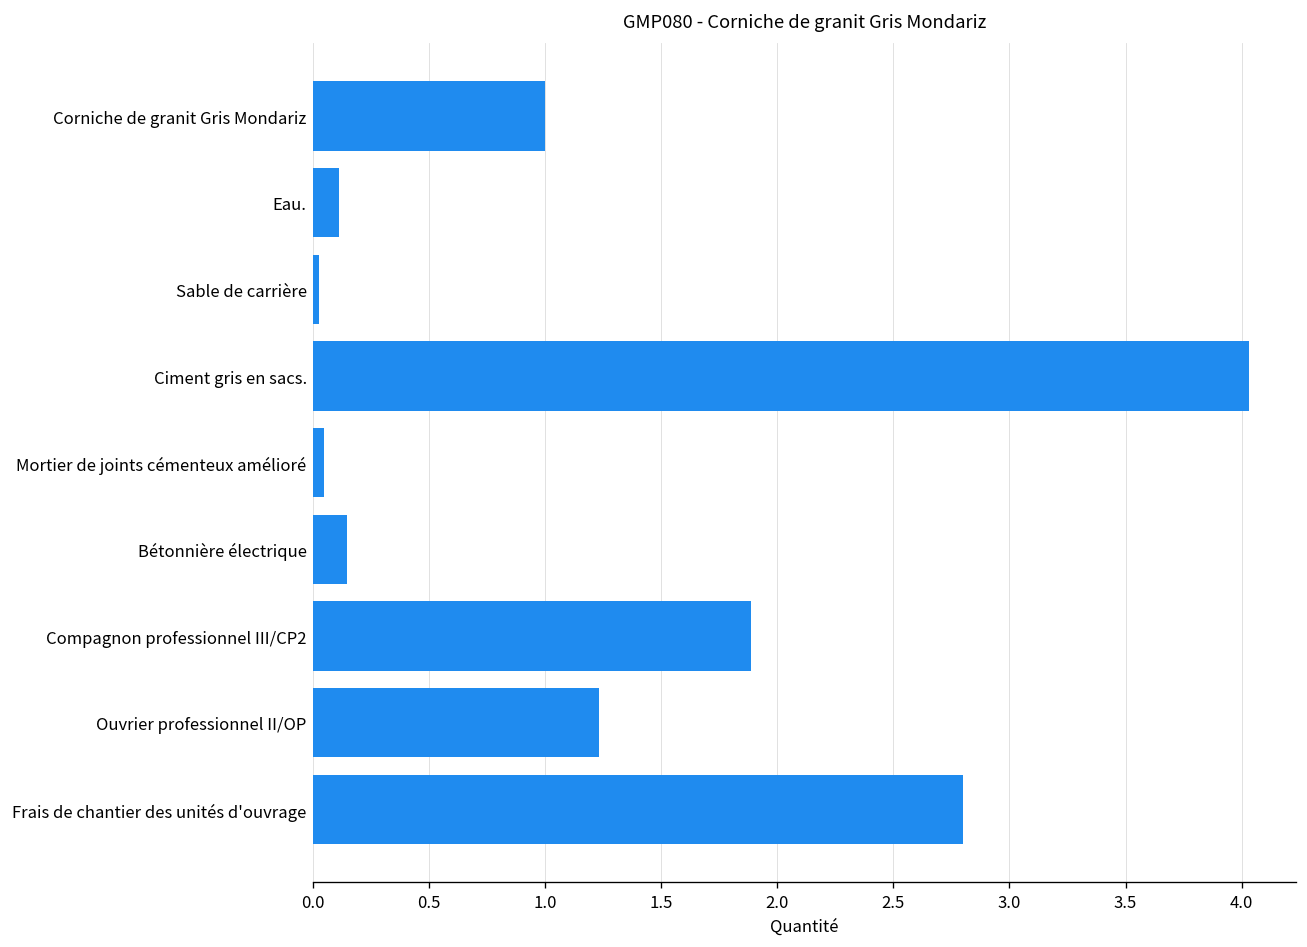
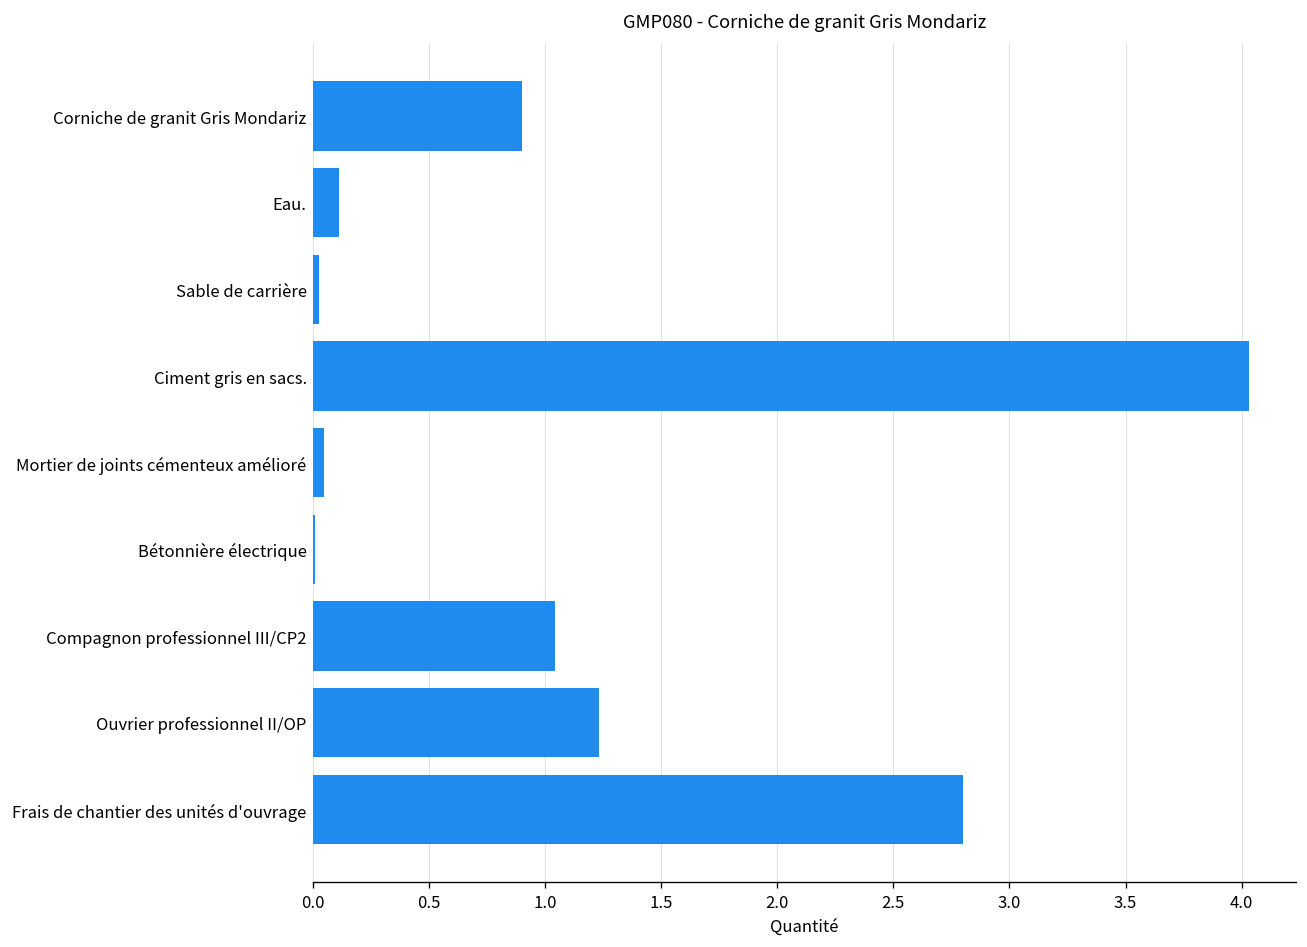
  {
-   "Corniche de granit Gris Mondariz": 1.0,
+   "Corniche de granit Gris Mondariz": 0.9,
    "Eau.": 0.12,
    "Sable de carrière": 0.03,
    "Ciment gris en sacs.": 4.03,
    "Mortier de joints cémenteux amélioré": 0.05,
-   "Bétonnière électrique": 0.15,
-   "Compagnon professionnel III/CP2": 1.89,
+   "Bétonnière électrique": 0.01,
+   "Compagnon professionnel III/CP2": 1.05,
    "Ouvrier professionnel II/OP": 1.23,
    "Frais de chantier des unités d'ouvrage": 2.80
  }
